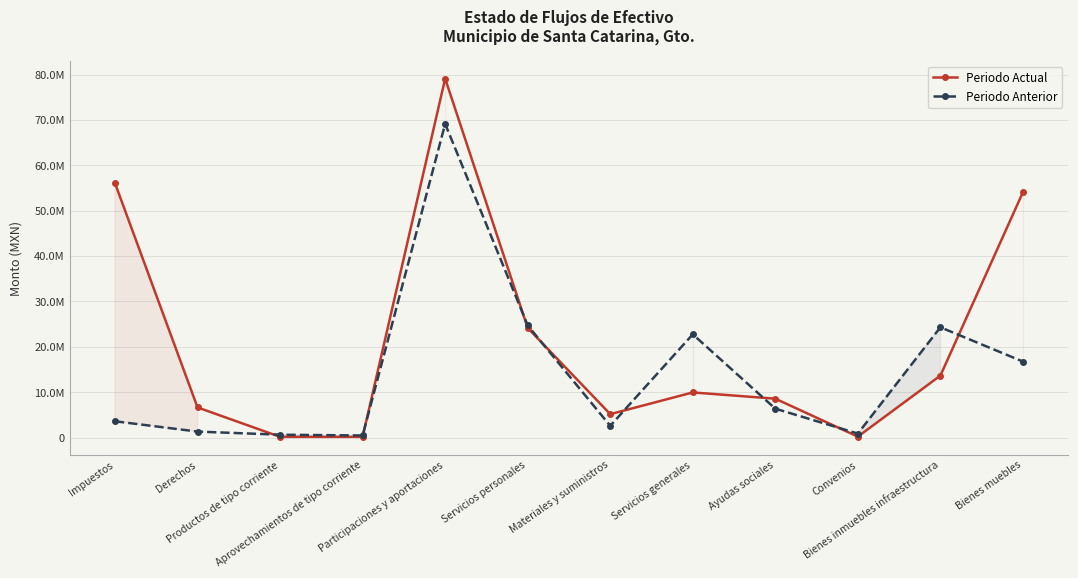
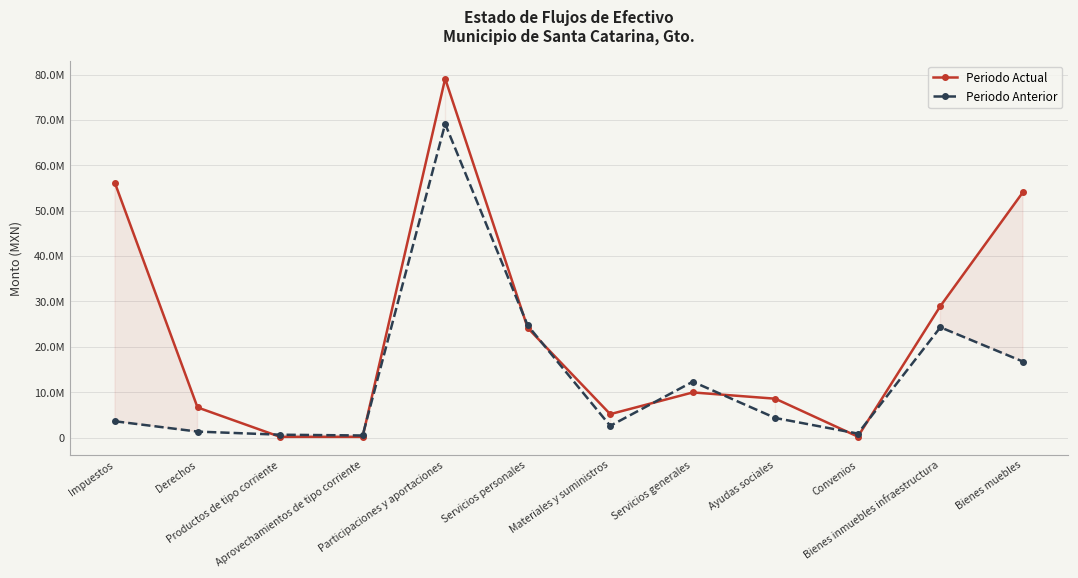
  {
    "Periodo Actual": {
      "Impuestos": 56000000,
      "Derechos": 7000000,
      "Participaciones y aportaciones": 79000000,
      "Materiales y suministros": 5000000,
      "Servicios generales": 10000000,
      "Ayudas sociales": 9000000,
      "Convenios": 0,
-     "Bienes inmuebles infraestructura": 14000000,
+     "Bienes inmuebles infraestructura": 29000000,
      "Bienes muebles": 54000000
    },
    "Periodo Anterior": {
      "Impuestos": 4000000,
      "Derechos": 1000000,
      "Participaciones y aportaciones": 69000000,
      "Materiales y suministros": 3000000,
-     "Servicios generales": 23000000,
-     "Ayudas sociales": 6000000,
+     "Servicios generales": 12000000,
+     "Ayudas sociales": 4000000,
      "Convenios": 1000000,
      "Bienes inmuebles infraestructura": 24000000,
      "Bienes muebles": 17000000
    }
  }
